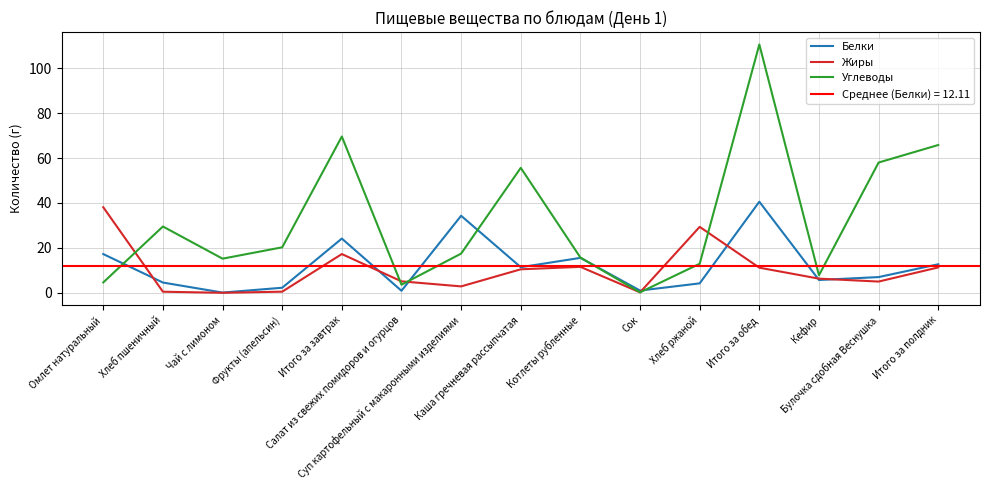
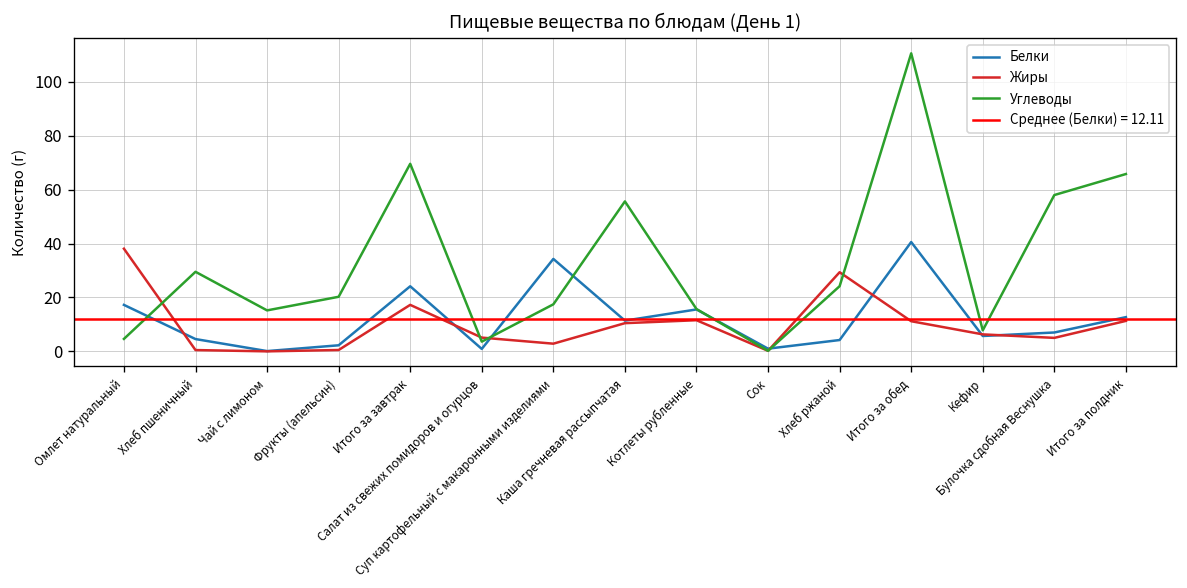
  {
    "Белки": {
      "Омлет натуральный": 17,
      "Хлеб пшеничный": 5,
      "Фрукты (апельсин)": 2,
      "Итого за завтрак": 24,
      "Салат из свежих помидоров и огурцов": 1,
      "Суп картофельный с макаронными изделиями": 34,
      "Хлеб ржаной": 4,
      "Итого за обед": 41,
      "Булочка сдобная Веснушка": 7,
      "Итого за полдник": 13
    },
    "Жиры": {
      "Омлет натуральный": 38,
      "Хлеб пшеничный": 0,
      "Фрукты (апельсин)": 1,
      "Итого за завтрак": 17,
      "Салат из свежих помидоров и огурцов": 5,
      "Суп картофельный с макаронными изделиями": 3,
      "Котлеты рубленные": 12,
      "Хлеб ржаной": 29,
      "Итого за обед": 11,
      "Булочка сдобная Веснушка": 5,
      "Итого за полдник": 11
    },
    "Углеводы": {
      "Омлет натуральный": 5,
      "Хлеб пшеничный": 30,
      "Чай с лимоном": 15,
      "Фрукты (апельсин)": 20,
      "Итого за завтрак": 70,
      "Салат из свежих помидоров и огурцов": 4,
      "Суп картофельный с макаронными изделиями": 17,
      "Каша гречневая рассыпчатая": 56,
-     "Хлеб ржаной": 13,
+     "Хлеб ржаной": 24,
      "Итого за обед": 111,
      "Кефир": 8,
      "Булочка сдобная Веснушка": 58,
      "Итого за полдник": 66
    }
  }
